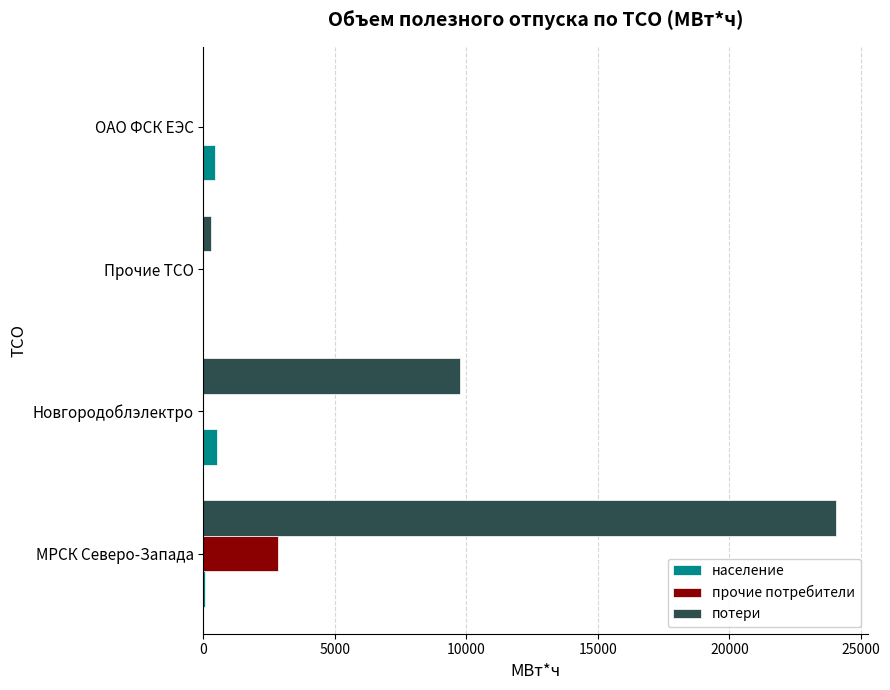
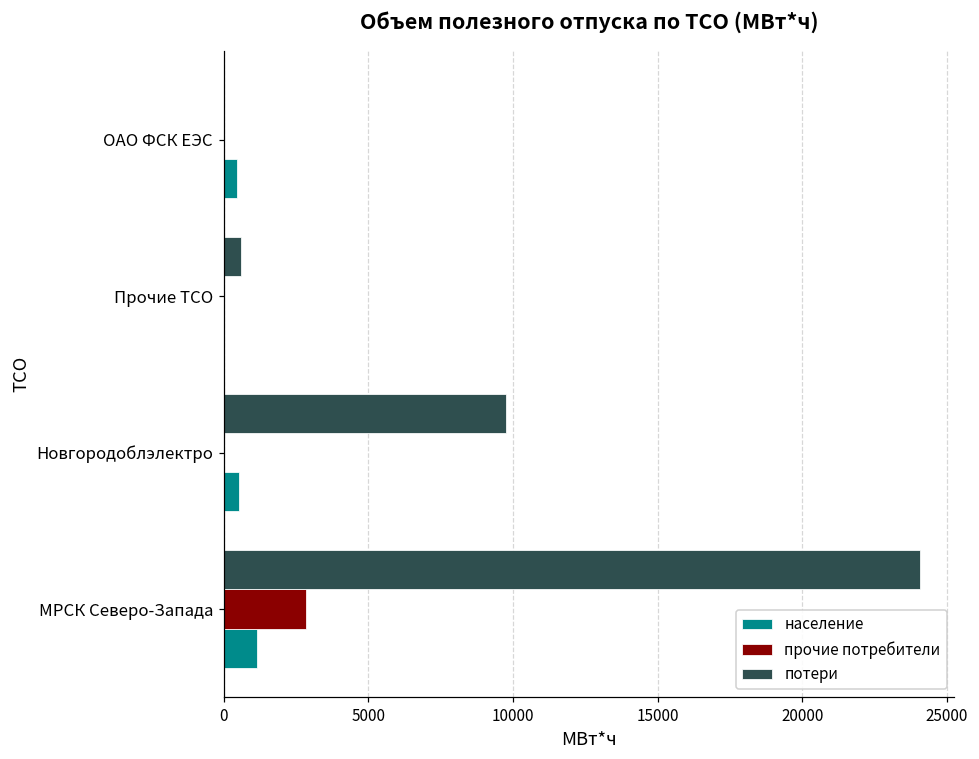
  {
    "население": {
      "ОАО ФСК ЕЭС": 400,
      "Прочие ТСО": 0,
      "Новгородоблэлектро": 500,
-     "МРСК Северо-Запада": 100
+     "МРСК Северо-Запада": 1100
    },
    "прочие потребители": {
      "ОАО ФСК ЕЭС": 0,
      "Прочие ТСО": 0,
      "Новгородоблэлектро": 0,
      "МРСК Северо-Запада": 2800
    },
    "потери": {
      "ОАО ФСК ЕЭС": 0,
-     "Прочие ТСО": 300,
+     "Прочие ТСО": 600,
      "Новгородоблэлектро": 9700,
      "МРСК Северо-Запада": 24000
    }
  }
